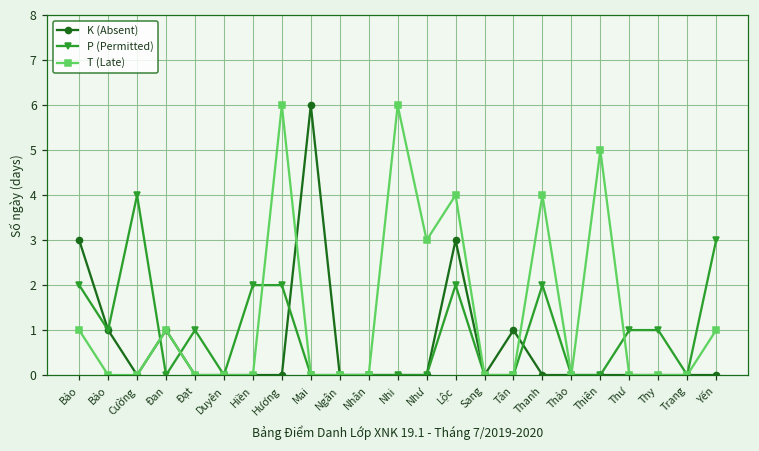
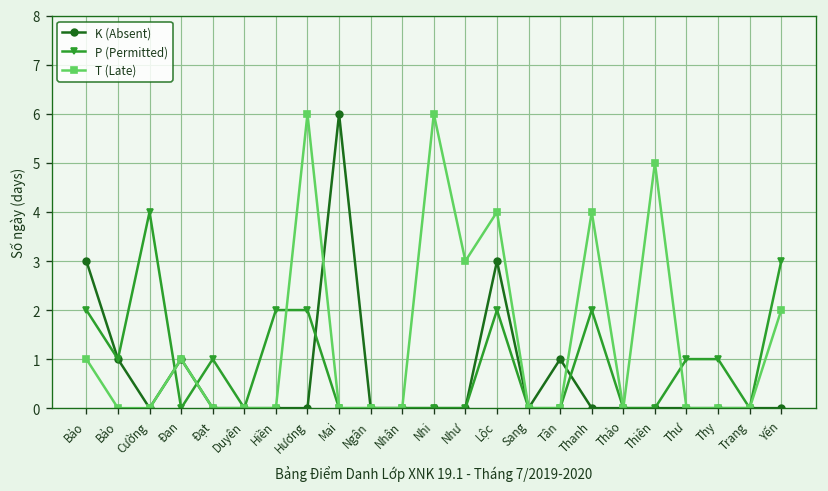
  {
    "T (Late)": {
      "Hương": 6,
      "Nhi": 6,
      "Như": 3,
      "Lộc": 4,
      "Thanh": 4,
      "Thiên": 5,
-     "Yến": 1
+     "Yến": 2
    }
  }
